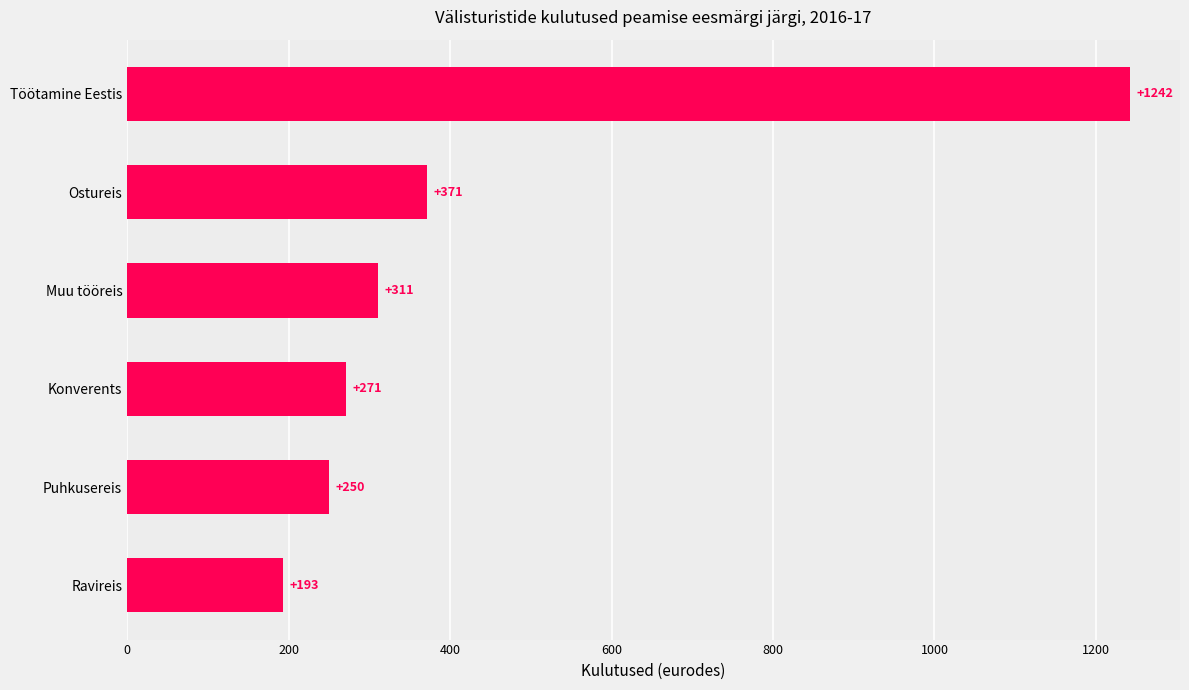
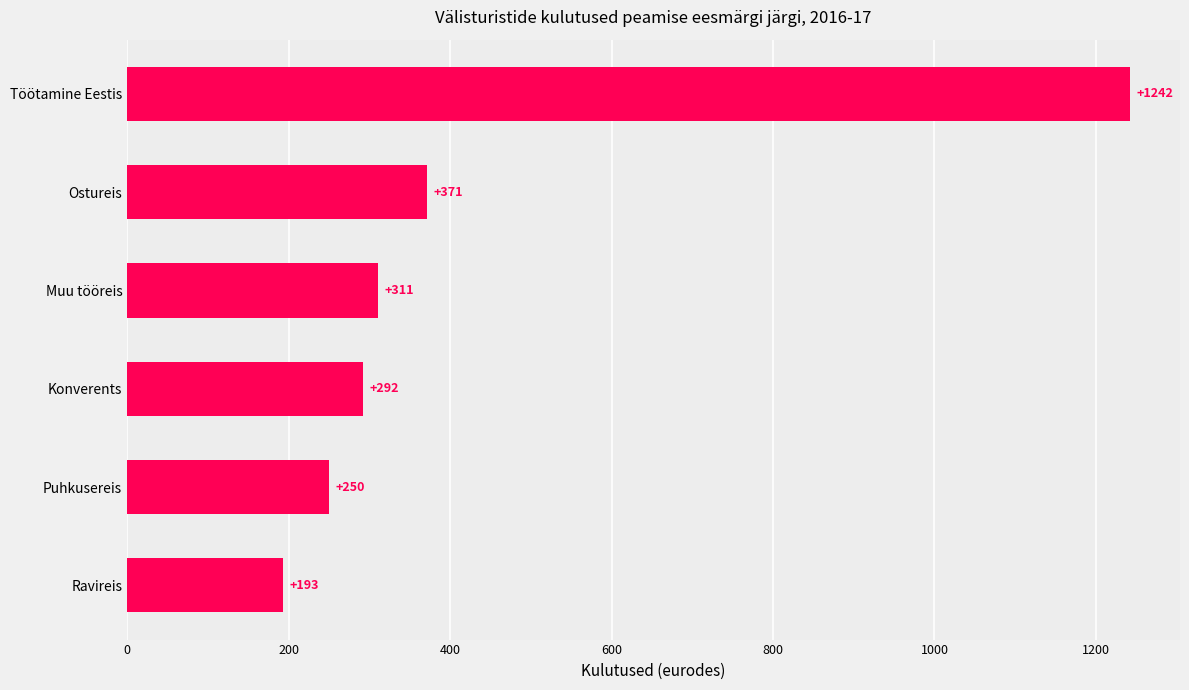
  {
    "Töötamine Eestis": "+1242",
    "Ostureis": "+371",
    "Muu tööreis": "+311",
-   "Konverents": "+271",
+   "Konverents": "+292",
    "Puhkusereis": "+250",
    "Ravireis": "+193"
  }
